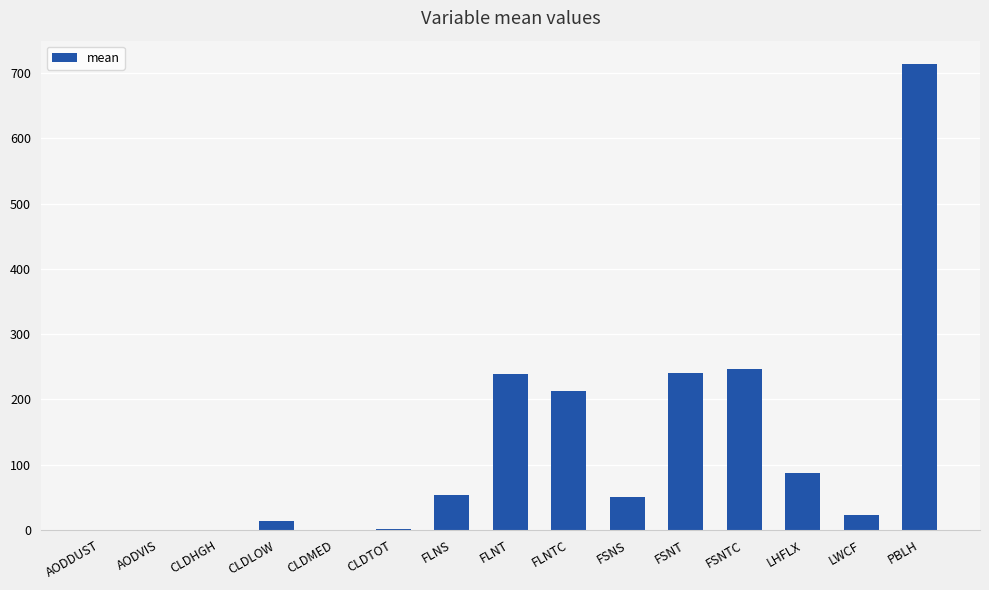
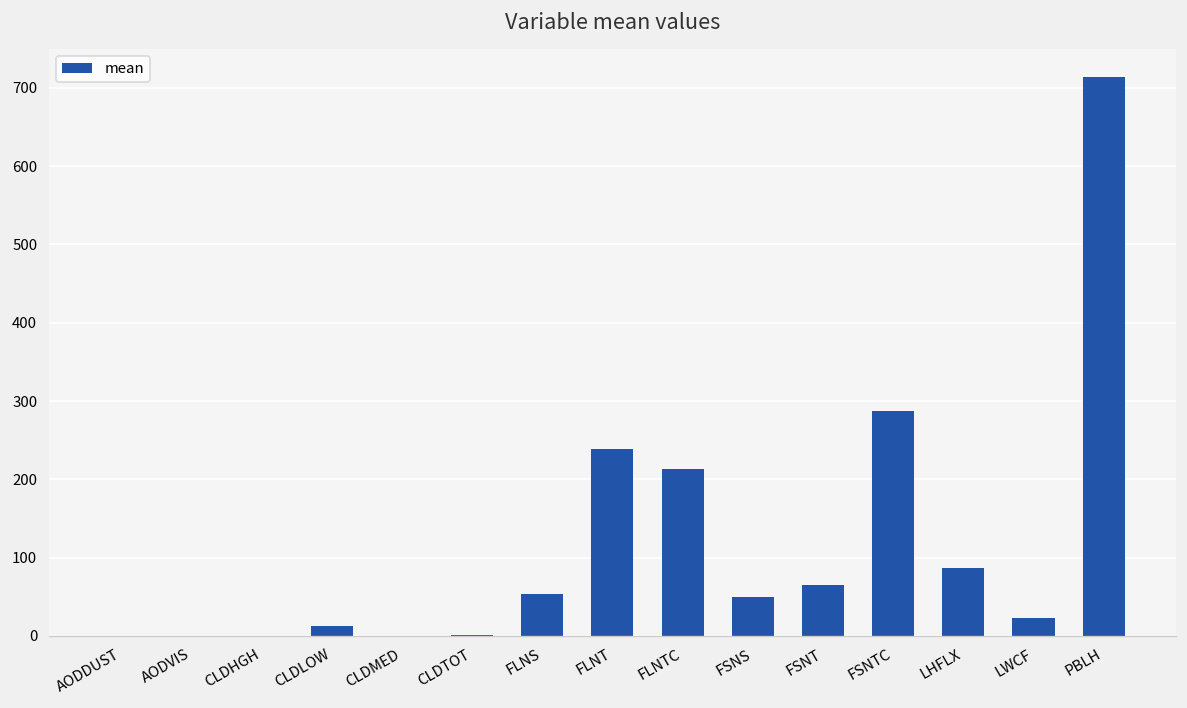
  {
    "CLDLOW": 10,
    "FLNS": 50,
    "FLNT": 240,
    "FLNTC": 210,
    "FSNS": 50,
-   "FSNT": 240,
-   "FSNTC": 250,
+   "FSNT": 60,
+   "FSNTC": 290,
    "LHFLX": 90,
    "LWCF": 20,
    "PBLH": 710
  }
